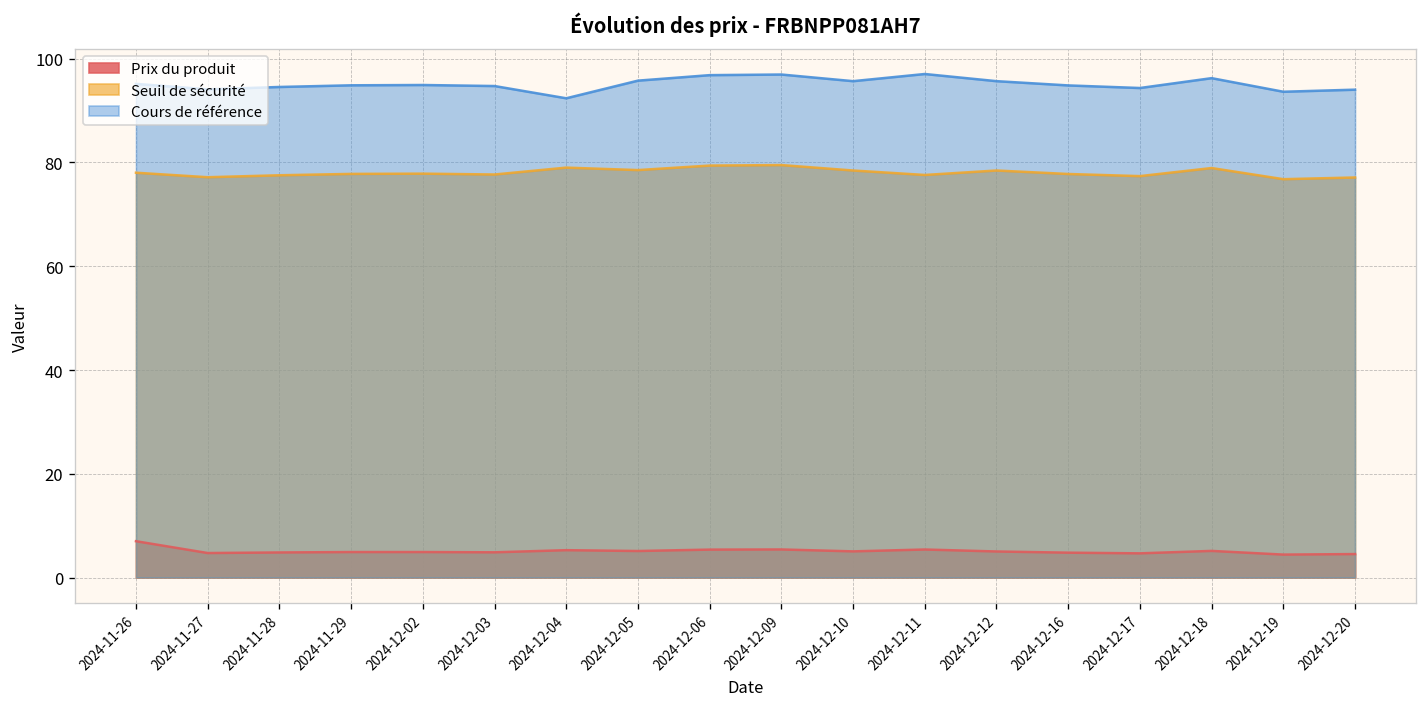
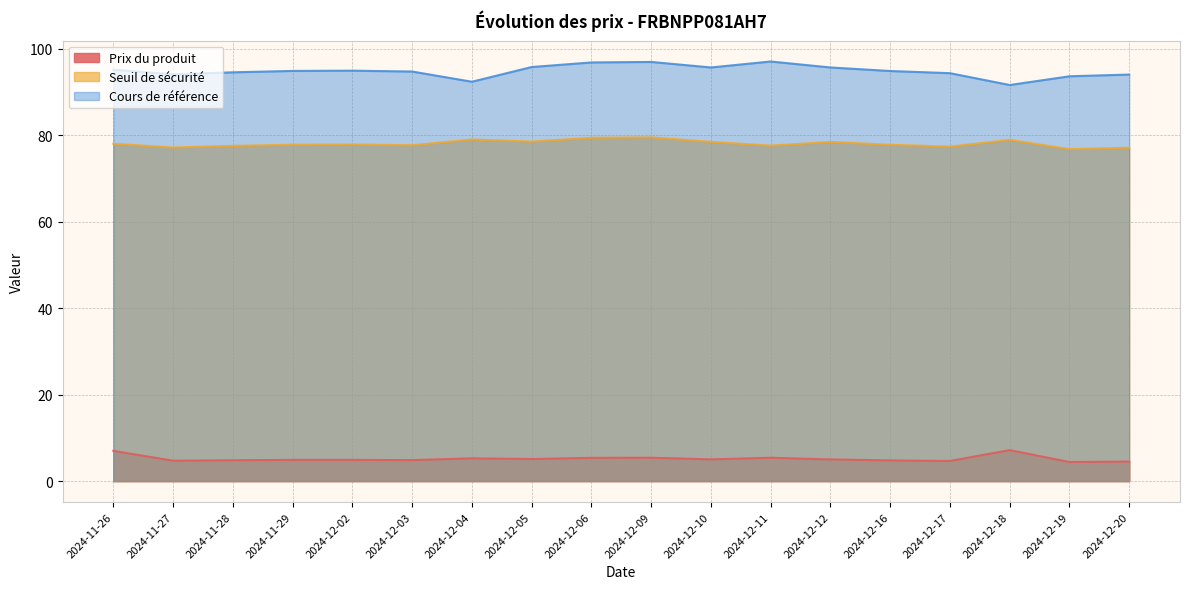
  {
    "Prix du produit": {
      "2024-11-26": 7,
      "2024-11-27": 5,
      "2024-11-28": 5,
      "2024-11-29": 5,
      "2024-12-02": 5,
      "2024-12-03": 5,
      "2024-12-04": 5,
      "2024-12-05": 5,
      "2024-12-06": 5,
      "2024-12-09": 5,
      "2024-12-10": 5,
      "2024-12-11": 5,
      "2024-12-12": 5,
      "2024-12-16": 5,
      "2024-12-17": 5,
-     "2024-12-18": 5,
+     "2024-12-18": 7,
      "2024-12-19": 4,
      "2024-12-20": 5
    },
    "Seuil de sécurité": {
      "2024-11-26": 78,
      "2024-11-27": 77,
      "2024-11-28": 78,
      "2024-11-29": 78,
      "2024-12-02": 78,
      "2024-12-03": 78,
      "2024-12-04": 79,
      "2024-12-05": 79,
      "2024-12-06": 79,
      "2024-12-09": 80,
      "2024-12-10": 78,
      "2024-12-11": 78,
      "2024-12-12": 78,
      "2024-12-16": 78,
      "2024-12-17": 77,
      "2024-12-18": 79,
      "2024-12-19": 77,
      "2024-12-20": 77
    },
    "Cours de référence": {
      "2024-11-28": 95,
      "2024-11-29": 95,
      "2024-12-02": 95,
      "2024-12-03": 95,
      "2024-12-04": 92,
      "2024-12-05": 96,
      "2024-12-06": 97,
      "2024-12-09": 97,
      "2024-12-10": 96,
      "2024-12-11": 97,
      "2024-12-12": 96,
      "2024-12-16": 95,
      "2024-12-17": 94,
-     "2024-12-18": 96,
+     "2024-12-18": 92,
      "2024-12-19": 94,
      "2024-12-20": 94
    }
  }
